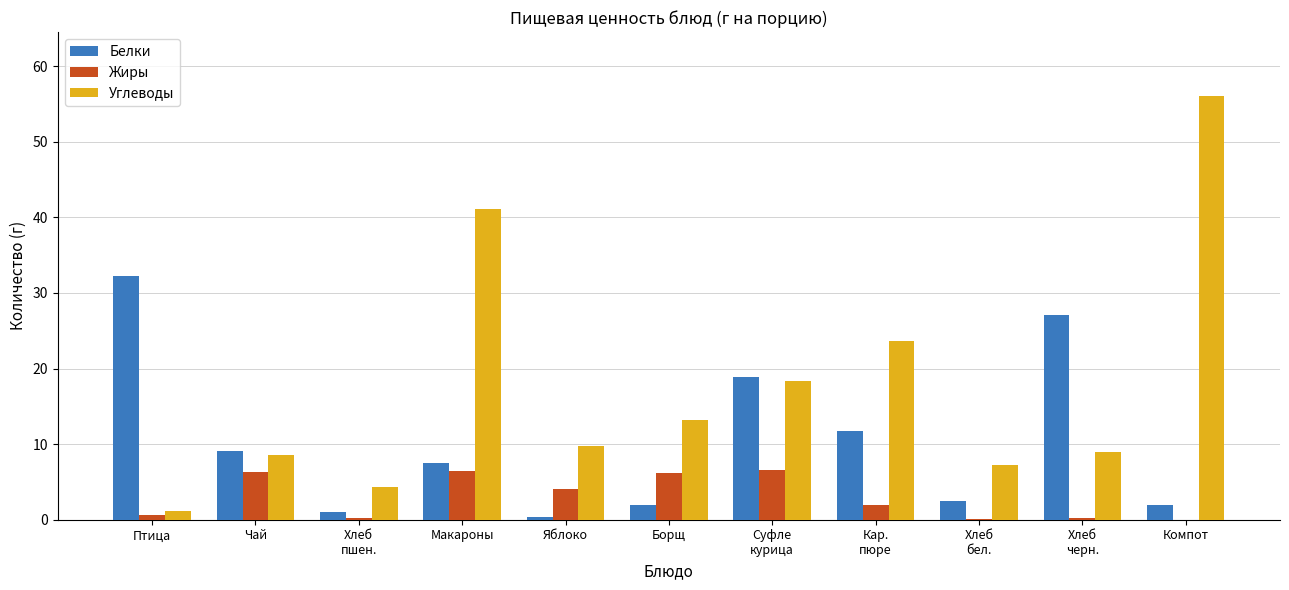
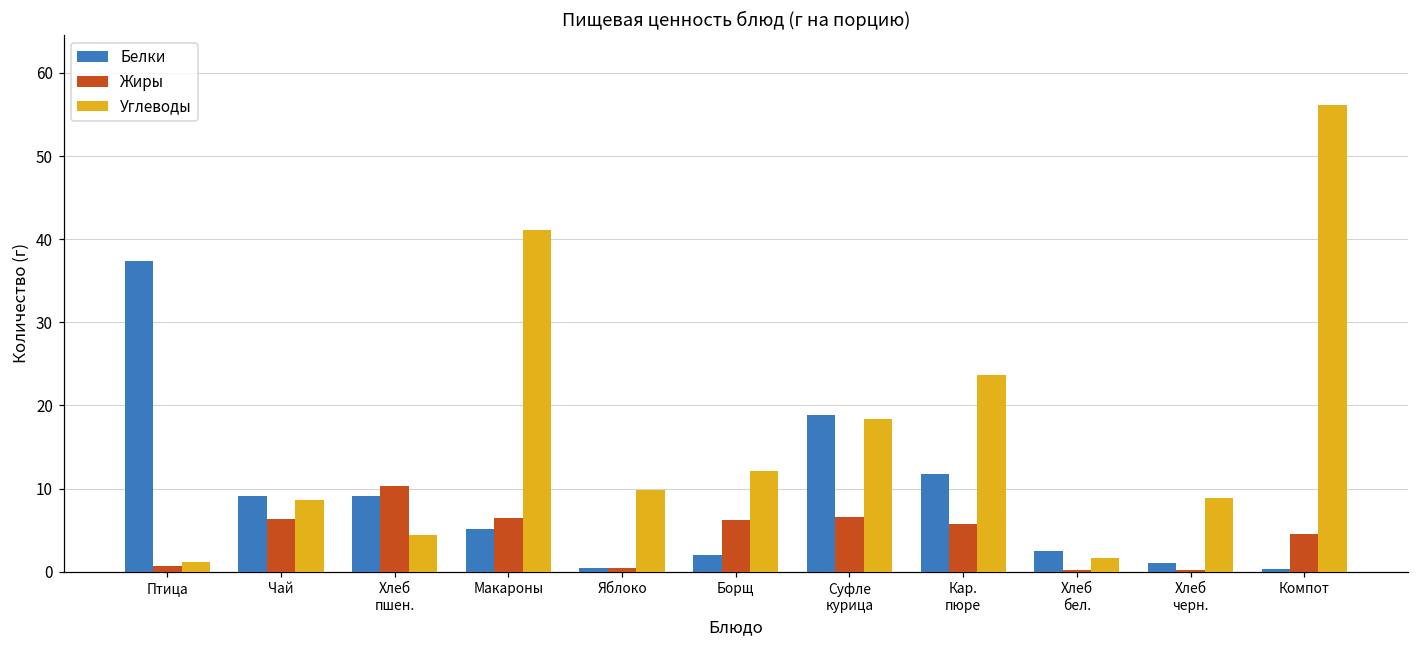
  {
    "Белки": {
-     "Птица": 32,
+     "Птица": 37,
      "Чай": 9,
-     "Хлеб пшен.": 1,
-     "Макароны": 8,
+     "Хлеб пшен.": 9,
+     "Макароны": 5,
      "Яблоко": 0,
      "Борщ": 2,
      "Суфле курица": 19,
      "Кар. пюре": 12,
      "Хлеб бел.": 2,
-     "Хлеб черн.": 27,
-     "Компот": 2
+     "Хлеб черн.": 1,
+     "Компот": 0
    },
    "Жиры": {
      "Птица": 1,
      "Чай": 6,
-     "Хлеб пшен.": 0,
+     "Хлеб пшен.": 10,
      "Макароны": 6,
-     "Яблоко": 4,
+     "Яблоко": 0,
      "Борщ": 6,
      "Суфле курица": 7,
-     "Кар. пюре": 2,
-     "Компот": 0
+     "Кар. пюре": 6,
+     "Компот": 4
    },
    "Углеводы": {
      "Птица": 1,
      "Чай": 9,
      "Хлеб пшен.": 4,
      "Макароны": 41,
      "Яблоко": 10,
-     "Борщ": 13,
+     "Борщ": 12,
      "Суфле курица": 18,
      "Кар. пюре": 24,
-     "Хлеб бел.": 7,
+     "Хлеб бел.": 2,
      "Хлеб черн.": 9,
      "Компот": 56
    }
  }
